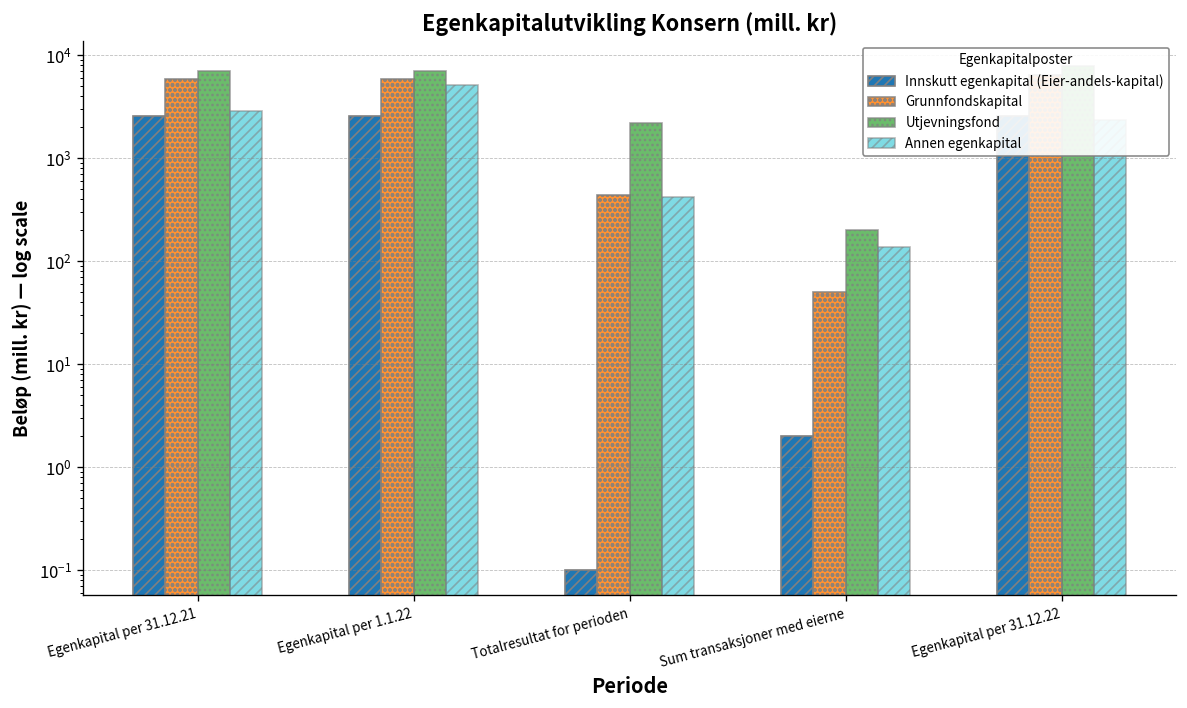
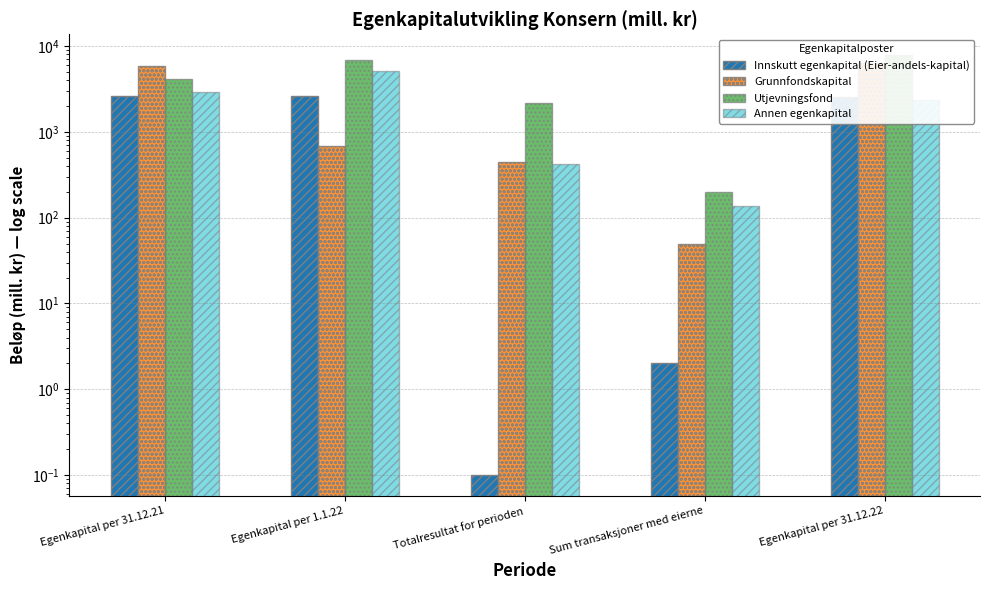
  {
    "Innskutt egenkapital (Eier-andels-kapital)": {
      "Egenkapital per 31.12.21": 2600,
      "Egenkapital per 1.1.22": 2600,
      "Totalresultat for perioden": 0.10,
      "Sum transaksjoner med eierne": 2
    },
    "Grunnfondskapital": {
      "Egenkapital per 31.12.21": 6000,
-     "Egenkapital per 1.1.22": 6000,
+     "Egenkapital per 1.1.22": 700,
      "Totalresultat for perioden": 400,
      "Sum transaksjoner med eierne": 50
    },
    "Utjevningsfond": {
-     "Egenkapital per 31.12.21": 7000,
+     "Egenkapital per 31.12.21": 4000,
      "Egenkapital per 1.1.22": 7000,
      "Totalresultat for perioden": 2200,
      "Sum transaksjoner med eierne": 200
    },
    "Annen egenkapital": {
      "Egenkapital per 31.12.21": 2900,
      "Egenkapital per 1.1.22": 5000,
      "Totalresultat for perioden": 400,
      "Sum transaksjoner med eierne": 140
    }
  }
